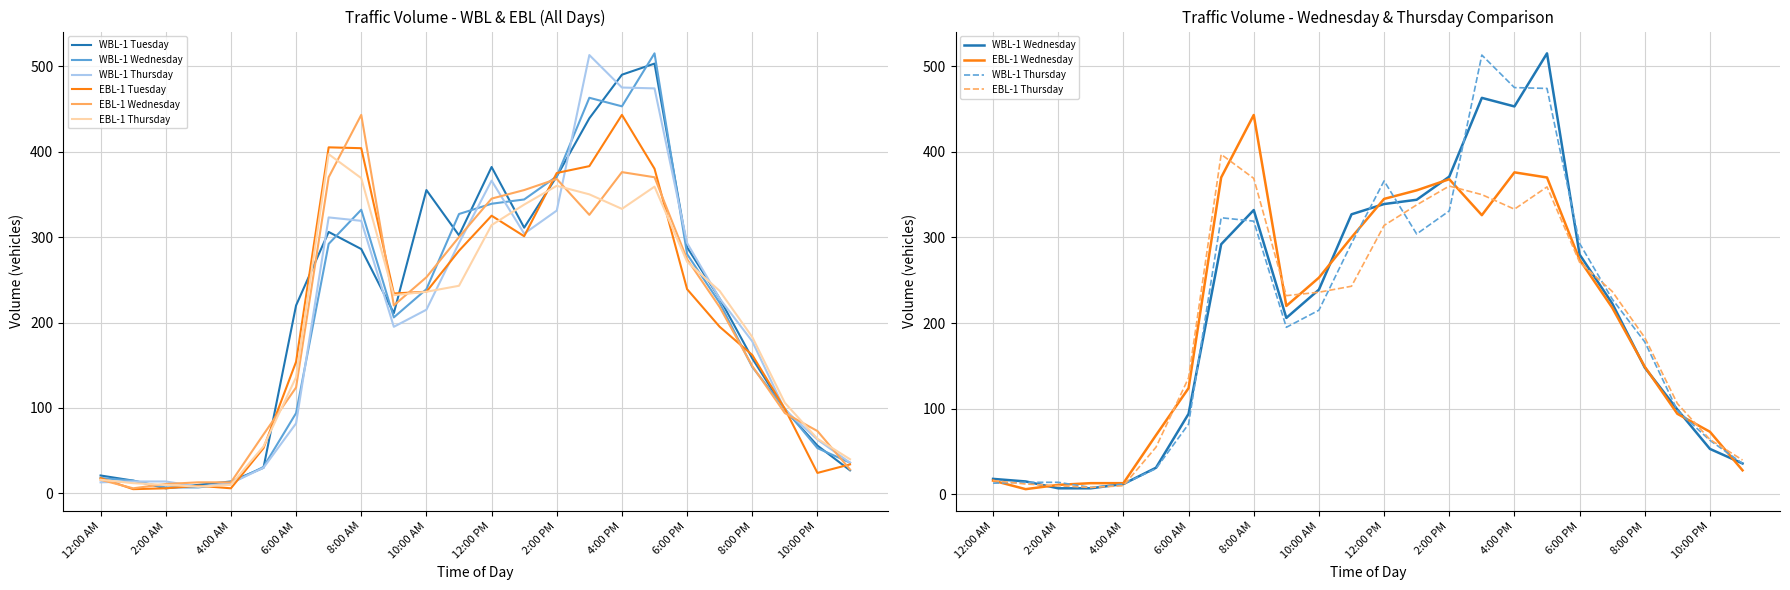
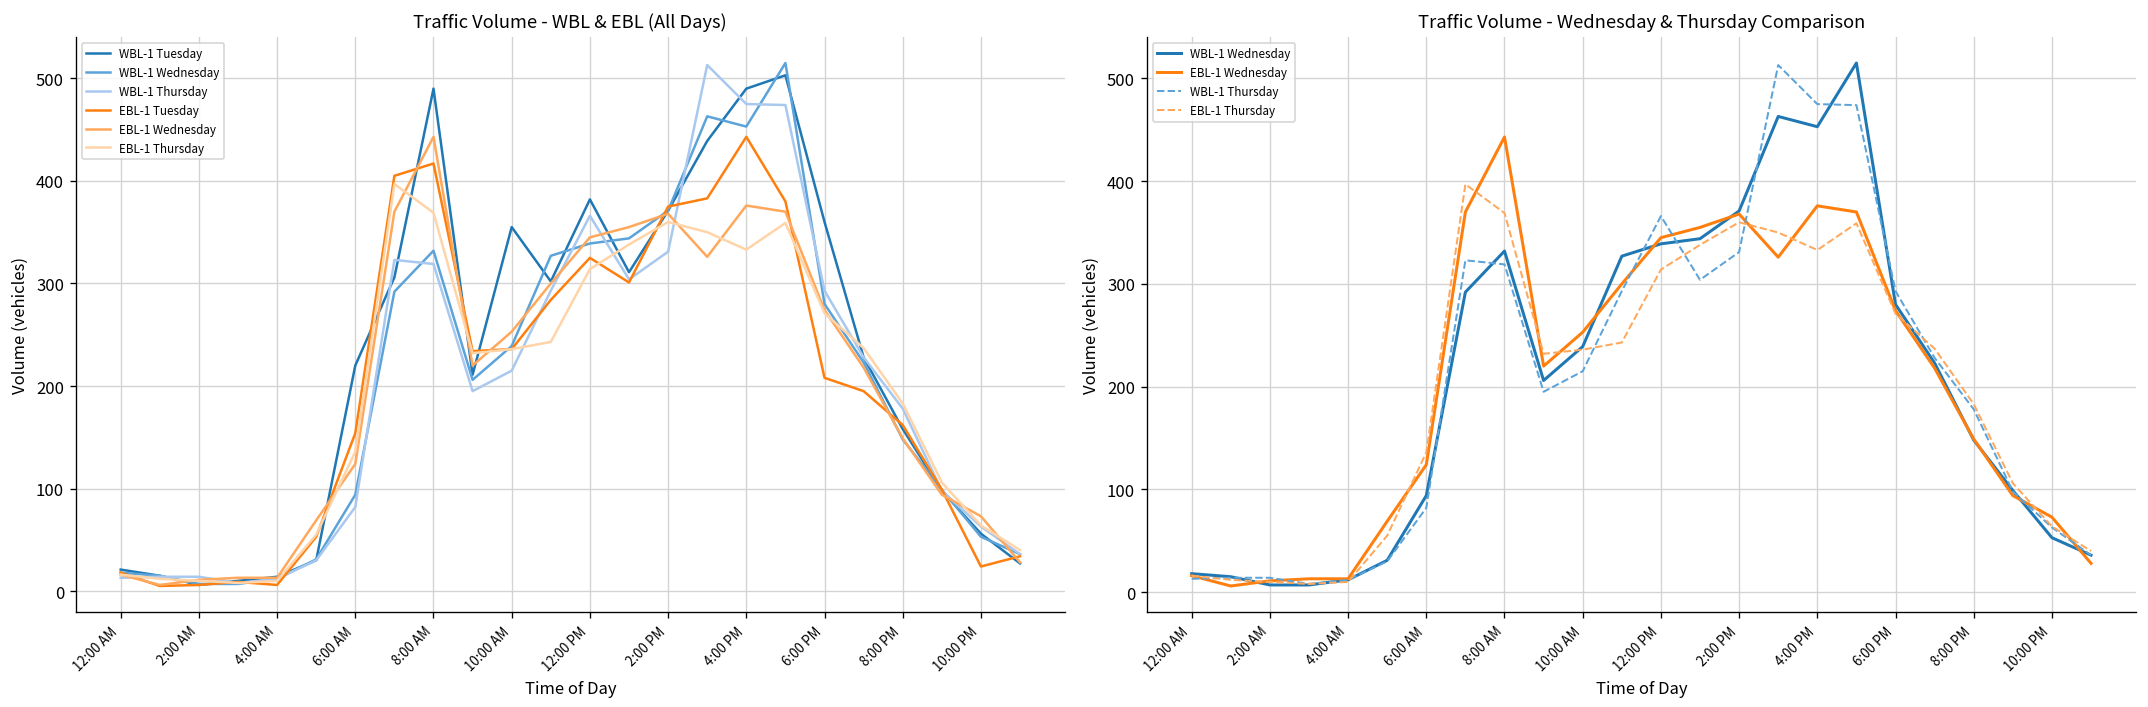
  {
    "Traffic Volume - WBL & EBL (All Days)": {
      "WBL-1 Tuesday": {
        "6:00 AM": 220,
-       "8:00 AM": 290,
+       "8:00 AM": 490,
        "10:00 AM": 360,
        "12:00 PM": 380,
        "4:00 PM": 490,
-       "6:00 PM": 290,
+       "6:00 PM": 360,
        "8:00 PM": 160
      },
      "EBL-1 Tuesday": {
        "4:00 AM": 10,
        "6:00 AM": 150,
-       "8:00 AM": 400,
+       "8:00 AM": 420,
        "12:00 PM": 330,
        "2:00 PM": 380,
        "4:00 PM": 440,
-       "6:00 PM": 240,
+       "6:00 PM": 210,
        "8:00 PM": 160,
        "10:00 PM": 20
      }
    },
    "Traffic Volume - Wednesday & Thursday Comparison": {
      "WBL-1 Wednesday": {
        "2:00 AM": 10,
        "6:00 AM": 90,
        "8:00 AM": 330,
        "12:00 PM": 340,
        "2:00 PM": 370,
        "4:00 PM": 450,
        "6:00 PM": 280,
        "10:00 PM": 50
      },
      "EBL-1 Wednesday": {
        "6:00 AM": 120,
        "8:00 AM": 440,
        "10:00 AM": 250,
        "12:00 PM": 350,
        "2:00 PM": 370,
        "4:00 PM": 380,
        "6:00 PM": 270,
        "10:00 PM": 70
      },
      "WBL-1 Thursday": {
        "12:00 AM": 10,
        "2:00 AM": 10,
        "6:00 AM": 80,
        "8:00 AM": 320,
        "10:00 AM": 220,
        "12:00 PM": 370,
        "2:00 PM": 330,
        "4:00 PM": 480,
        "6:00 PM": 290,
        "8:00 PM": 180
      },
      "EBL-1 Thursday": {
        "6:00 AM": 140,
        "8:00 AM": 370,
        "12:00 PM": 310,
        "2:00 PM": 360,
        "4:00 PM": 330,
        "6:00 PM": 270,
        "8:00 PM": 180
      }
    }
  }
